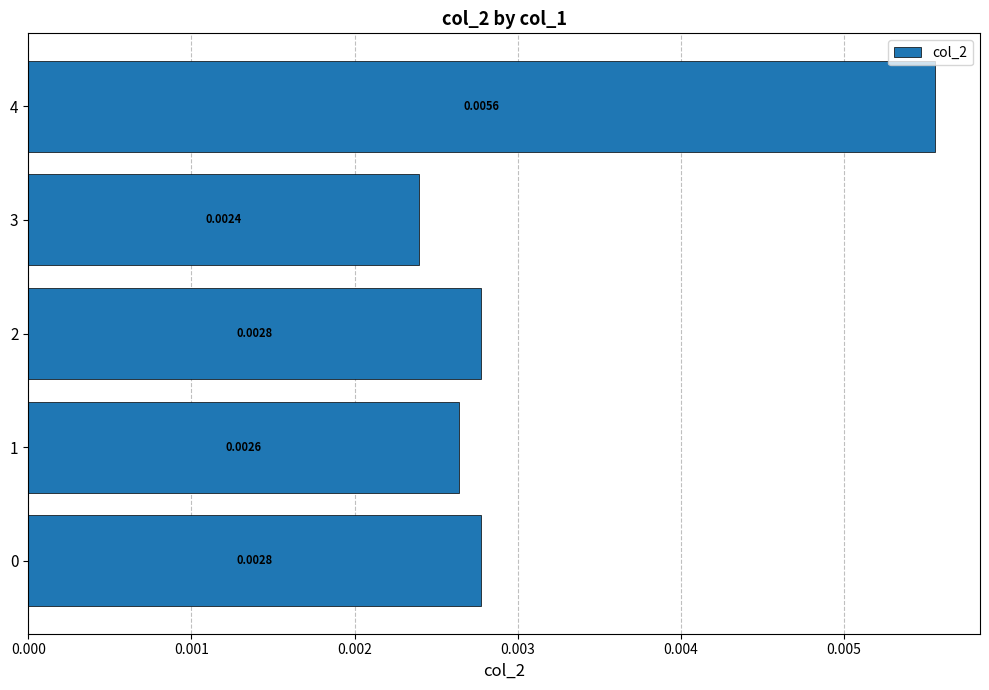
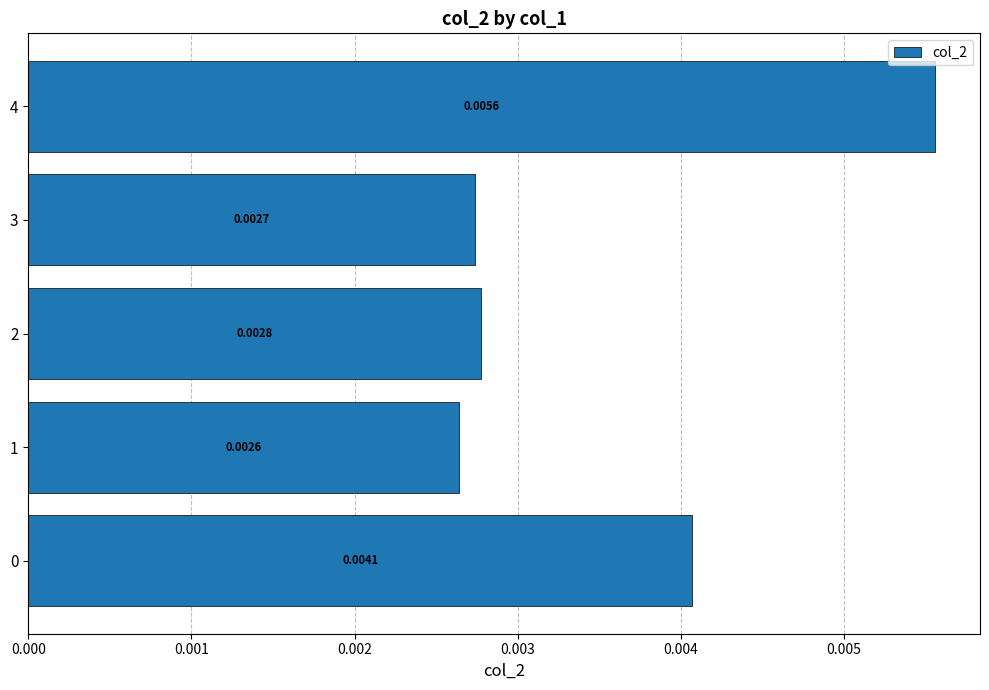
  {
    "4": 0.0056,
-   "3": 0.0024,
+   "3": 0.0027,
    "2": 0.0028,
    "1": 0.0026,
-   "0": 0.0028
+   "0": 0.0041
  }
